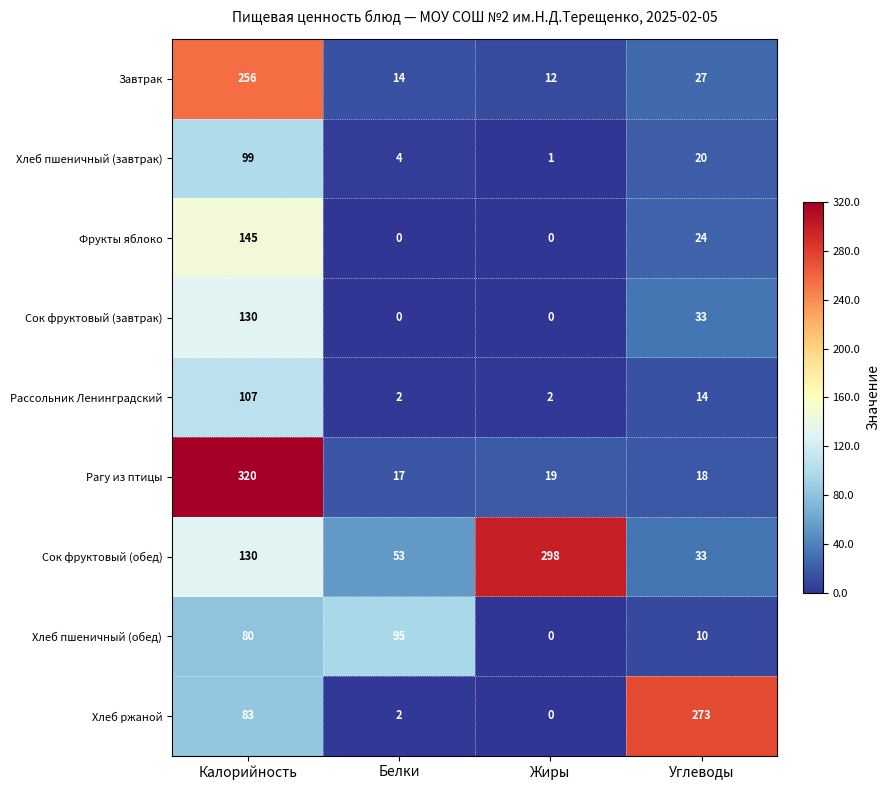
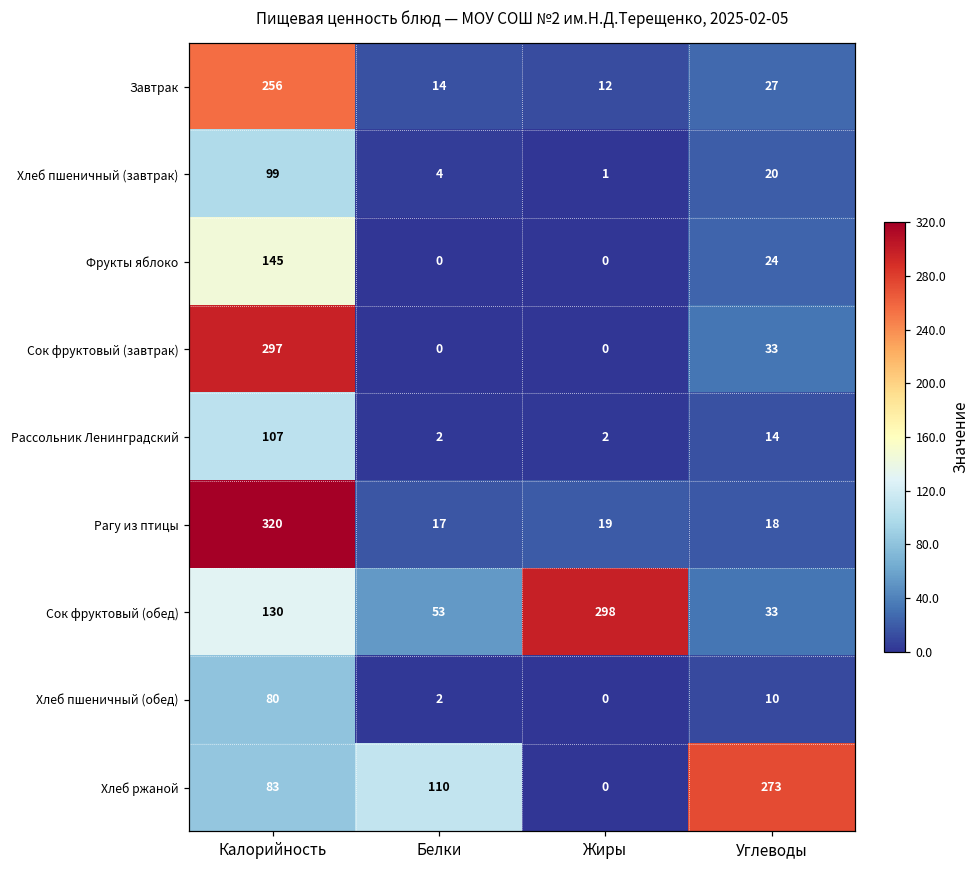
  {
    "Завтрак": {
      "Калорийность": 256,
      "Белки": 14,
      "Жиры": 12,
      "Углеводы": 27
    },
    "Хлеб пшеничный (завтрак)": {
      "Калорийность": 99,
      "Белки": 4,
      "Жиры": 1,
      "Углеводы": 20
    },
    "Фрукты яблоко": {
      "Калорийность": 145,
      "Белки": 0,
      "Жиры": 0,
      "Углеводы": 24
    },
    "Сок фруктовый (завтрак)": {
-     "Калорийность": 130,
+     "Калорийность": 297,
      "Белки": 0,
      "Жиры": 0,
      "Углеводы": 33
    },
    "Рассольник Ленинградский": {
      "Калорийность": 107,
      "Белки": 2,
      "Жиры": 2,
      "Углеводы": 14
    },
    "Рагу из птицы": {
      "Калорийность": 320,
      "Белки": 17,
      "Жиры": 19,
      "Углеводы": 18
    },
    "Сок фруктовый (обед)": {
      "Калорийность": 130,
      "Белки": 53,
      "Жиры": 298,
      "Углеводы": 33
    },
    "Хлеб пшеничный (обед)": {
      "Калорийность": 80,
-     "Белки": 95,
+     "Белки": 2,
      "Жиры": 0,
      "Углеводы": 10
    },
    "Хлеб ржаной": {
      "Калорийность": 83,
-     "Белки": 2,
+     "Белки": 110,
      "Жиры": 0,
      "Углеводы": 273
    }
  }
